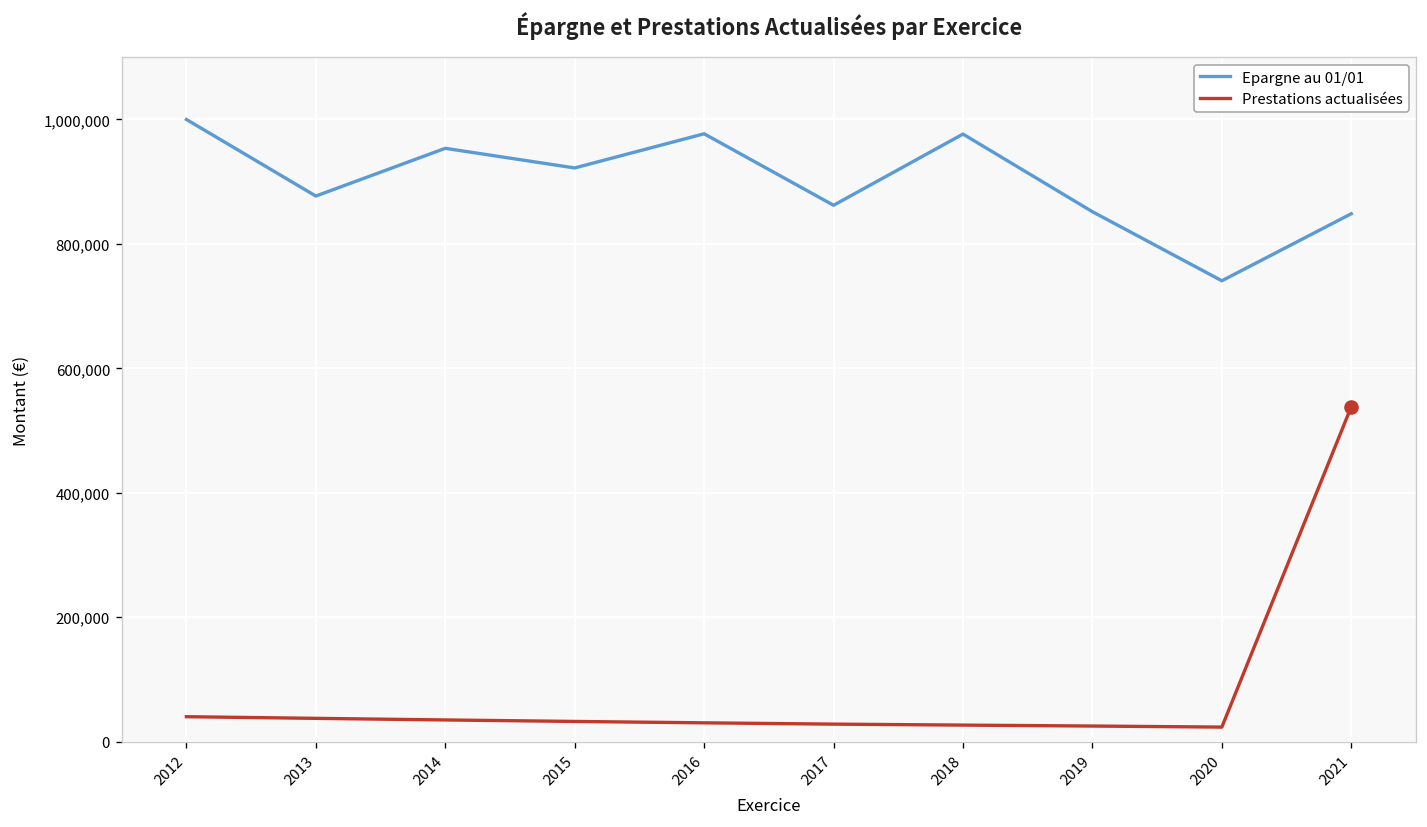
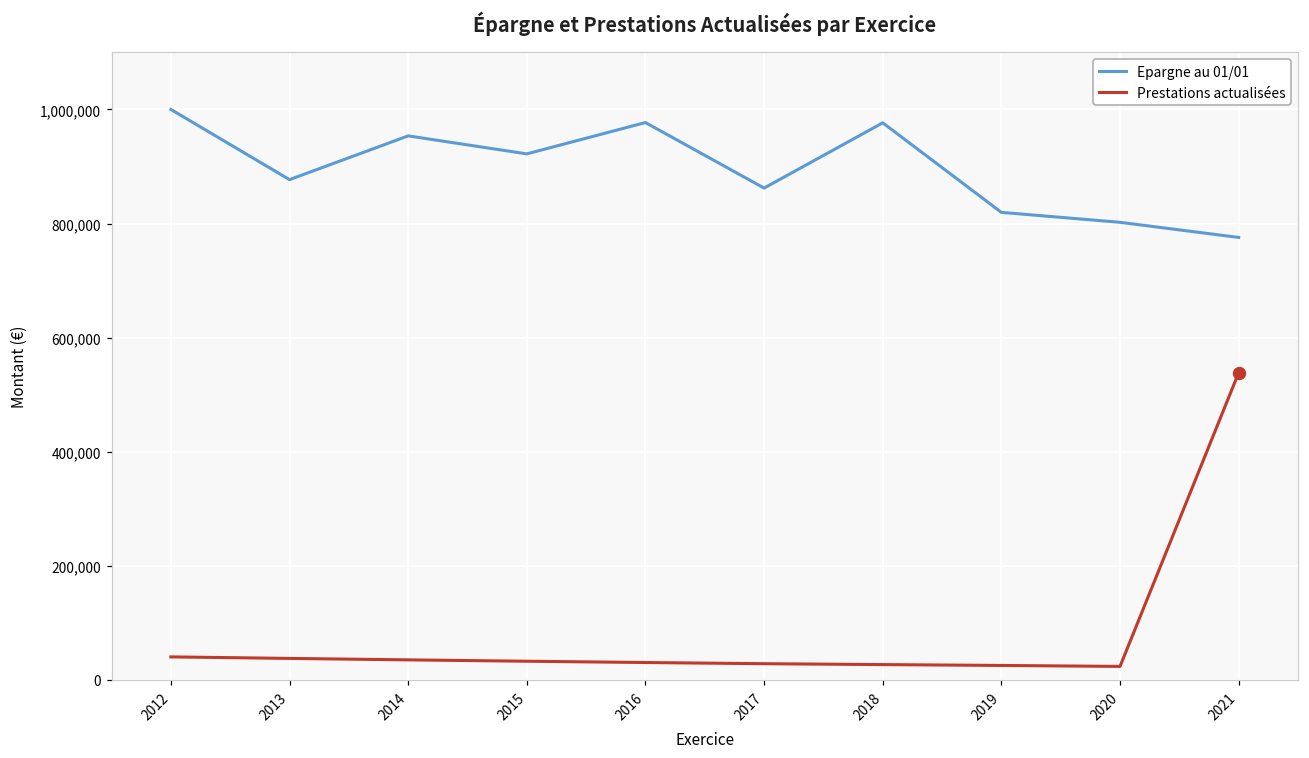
  {
    "Epargne au 01/01": {
      "2012": "1,000,000",
      "2013": "880,000",
      "2014": "950,000",
      "2015": "920,000",
      "2016": "980,000",
      "2017": "860,000",
      "2018": "980,000",
-     "2019": "850,000",
-     "2020": "740,000",
-     "2021": "850,000"
+     "2019": "820,000",
+     "2020": "800,000",
+     "2021": "780,000"
    }
  }
